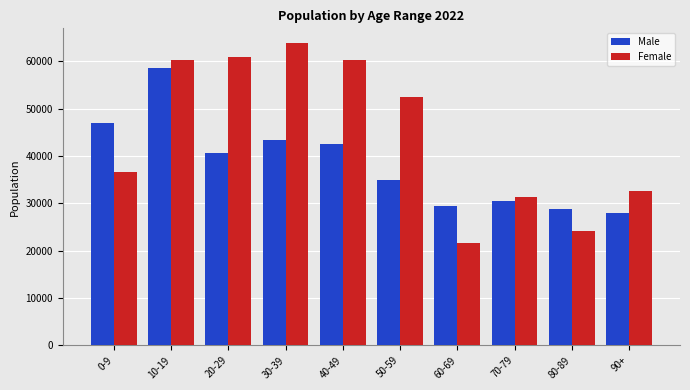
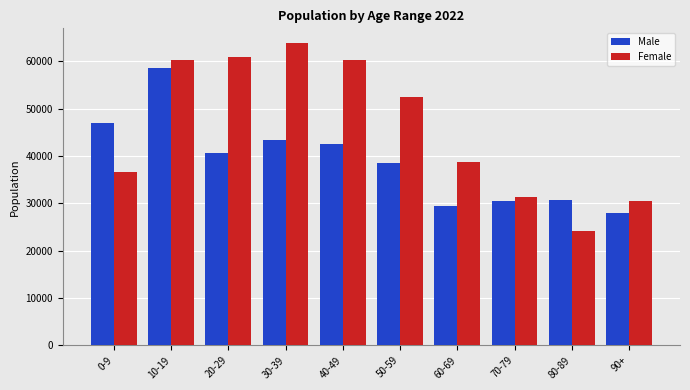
  {
    "Male": {
      "0-9": 47000,
      "10-19": 59000,
      "20-29": 41000,
      "30-39": 43000,
      "40-49": 43000,
-     "50-59": 35000,
+     "50-59": 38000,
      "60-69": 29000,
      "70-79": 30000,
-     "80-89": 29000,
+     "80-89": 31000,
      "90+": 28000
    },
    "Female": {
      "0-9": 37000,
      "10-19": 60000,
      "20-29": 61000,
      "30-39": 64000,
      "40-49": 60000,
      "50-59": 52000,
-     "60-69": 22000,
+     "60-69": 39000,
      "70-79": 31000,
      "80-89": 24000,
-     "90+": 33000
+     "90+": 30000
    }
  }
